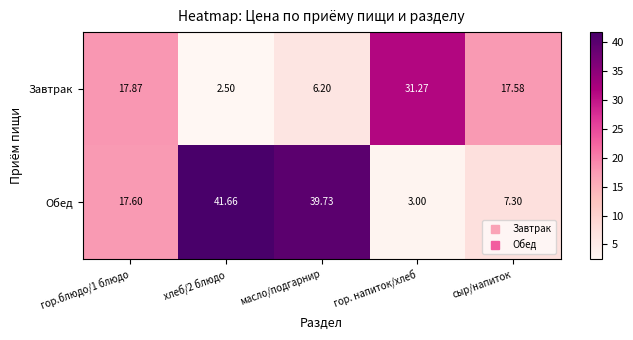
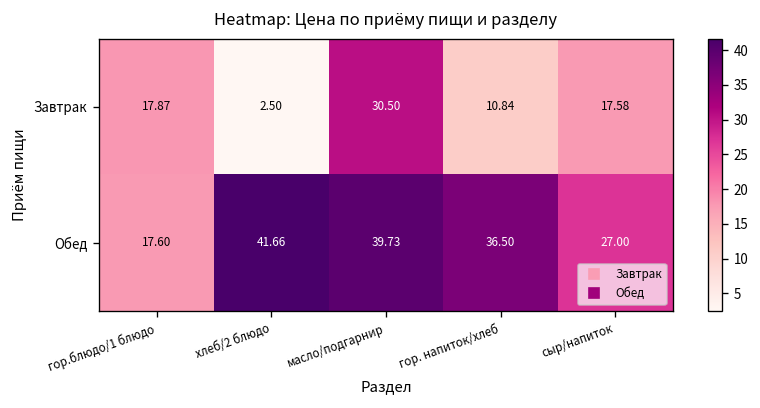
  {
    "Завтрак": {
      "гор.блюдо/1 блюдо": 17.87,
      "хлеб/2 блюдо": 2.50,
-     "масло/подгарнир": 6.20,
-     "гор. напиток/хлеб": 31.27,
+     "масло/подгарнир": 30.50,
+     "гор. напиток/хлеб": 10.84,
      "сыр/напиток": 17.58
    },
    "Обед": {
      "гор.блюдо/1 блюдо": 17.60,
      "хлеб/2 блюдо": 41.66,
      "масло/подгарнир": 39.73,
-     "гор. напиток/хлеб": 3.00,
-     "сыр/напиток": 7.30
+     "гор. напиток/хлеб": 36.50,
+     "сыр/напиток": 27.00
    }
  }
